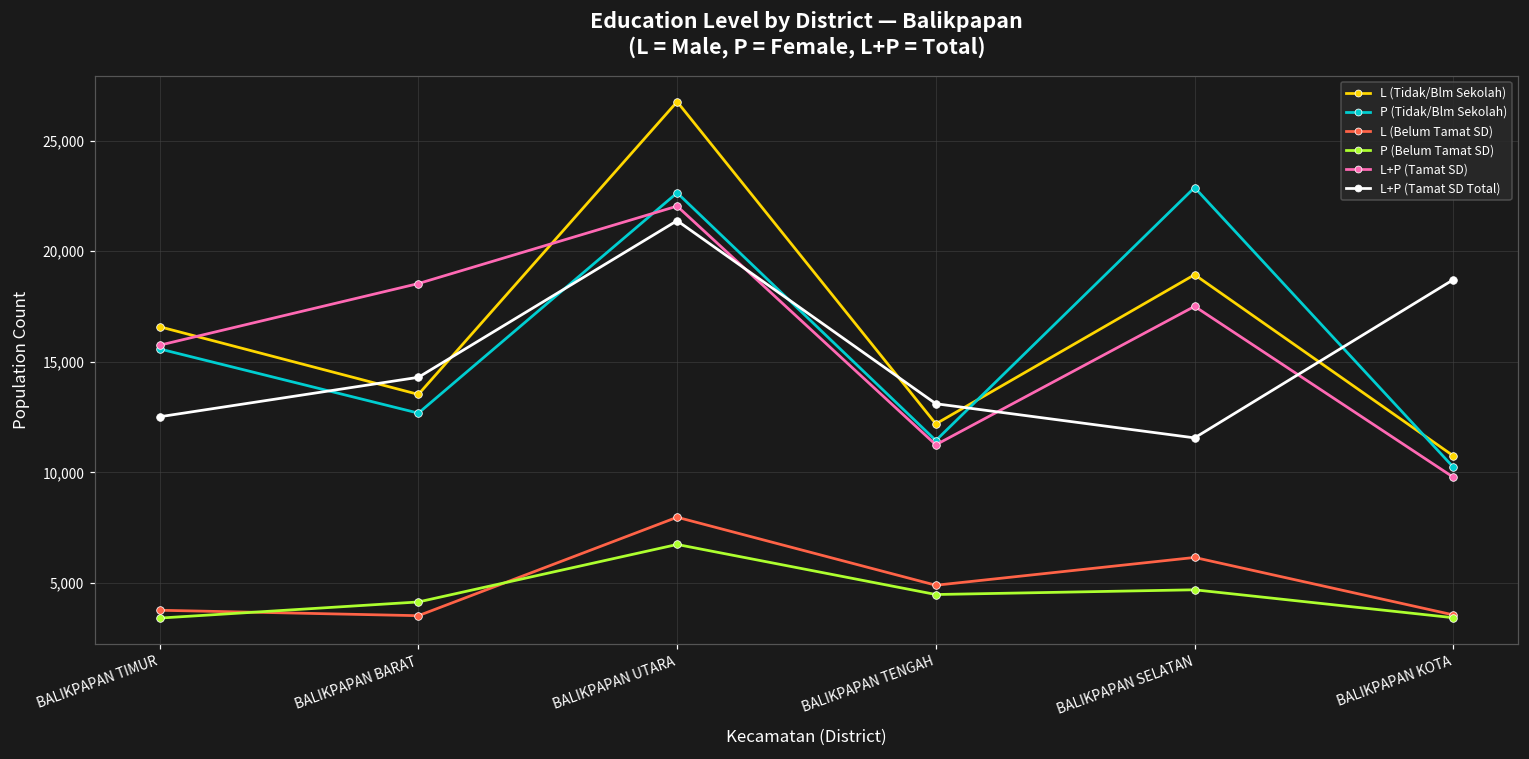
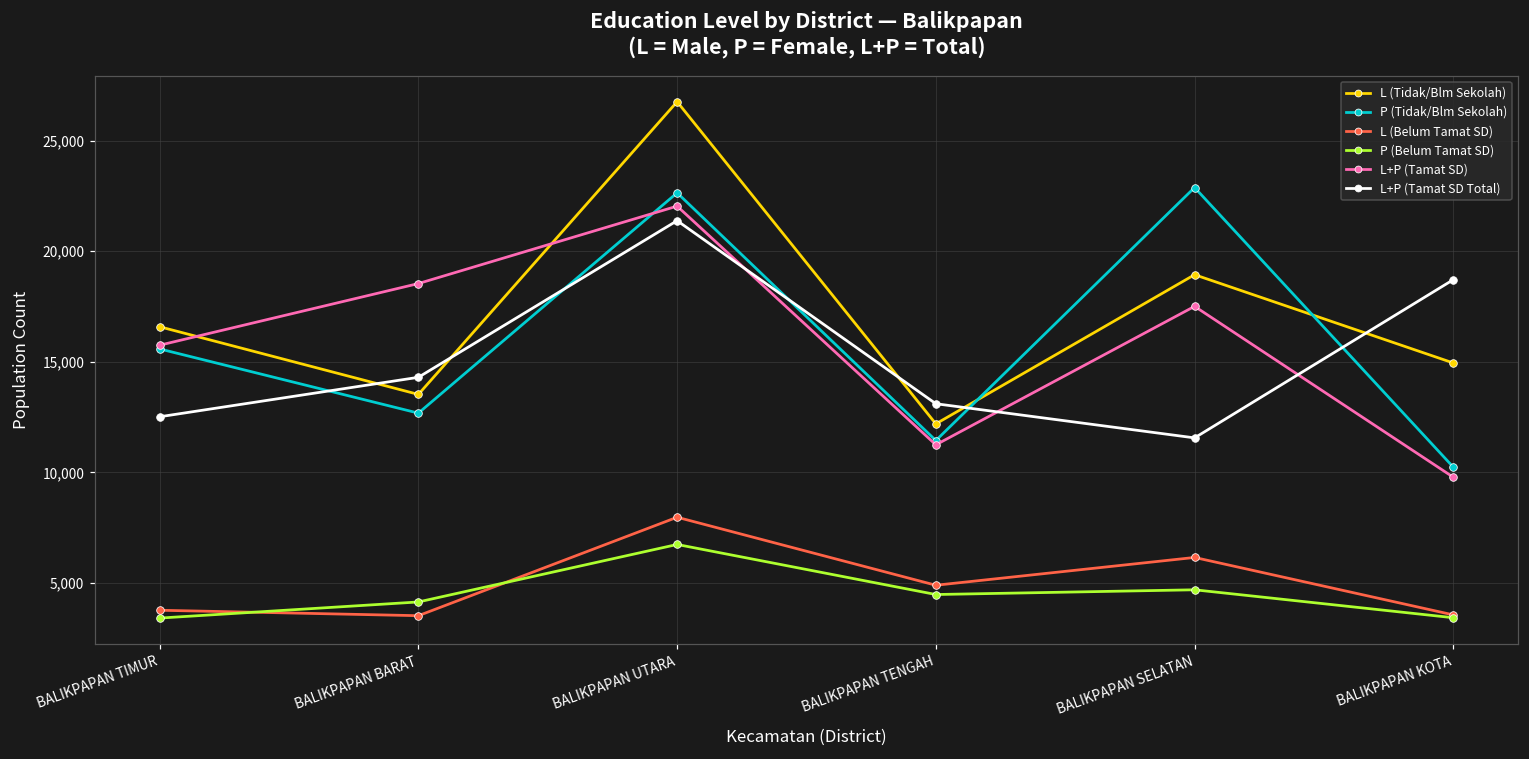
  {
    "L (Tidak/Blm Sekolah)": {
      "BALIKPAPAN TIMUR": "16,600",
      "BALIKPAPAN BARAT": "13,500",
      "BALIKPAPAN UTARA": "26,800",
      "BALIKPAPAN TENGAH": "12,200",
      "BALIKPAPAN SELATAN": "18,900",
-     "BALIKPAPAN KOTA": "10,700"
+     "BALIKPAPAN KOTA": "14,900"
    },
    "P (Tidak/Blm Sekolah)": {
      "BALIKPAPAN TIMUR": "15,600",
      "BALIKPAPAN BARAT": "12,700",
      "BALIKPAPAN UTARA": "22,600",
      "BALIKPAPAN TENGAH": "11,400",
      "BALIKPAPAN SELATAN": "22,900",
      "BALIKPAPAN KOTA": "10,200"
    },
    "L (Belum Tamat SD)": {
      "BALIKPAPAN TIMUR": "3,800",
      "BALIKPAPAN BARAT": "3,500",
      "BALIKPAPAN UTARA": "8,000",
      "BALIKPAPAN TENGAH": "4,900",
      "BALIKPAPAN SELATAN": "6,200",
      "BALIKPAPAN KOTA": "3,600"
    },
    "P (Belum Tamat SD)": {
      "BALIKPAPAN TIMUR": "3,400",
      "BALIKPAPAN BARAT": "4,100",
      "BALIKPAPAN UTARA": "6,700",
      "BALIKPAPAN TENGAH": "4,500",
      "BALIKPAPAN SELATAN": "4,700",
      "BALIKPAPAN KOTA": "3,400"
    },
    "L+P (Tamat SD)": {
      "BALIKPAPAN TIMUR": "15,700",
      "BALIKPAPAN BARAT": "18,500",
      "BALIKPAPAN UTARA": "22,000",
      "BALIKPAPAN TENGAH": "11,200",
      "BALIKPAPAN SELATAN": "17,500",
      "BALIKPAPAN KOTA": "9,800"
    },
    "L+P (Tamat SD Total)": {
      "BALIKPAPAN TIMUR": "12,500",
      "BALIKPAPAN BARAT": "14,300",
      "BALIKPAPAN UTARA": "21,400",
      "BALIKPAPAN TENGAH": "13,100",
      "BALIKPAPAN SELATAN": "11,600",
      "BALIKPAPAN KOTA": "18,700"
    }
  }
